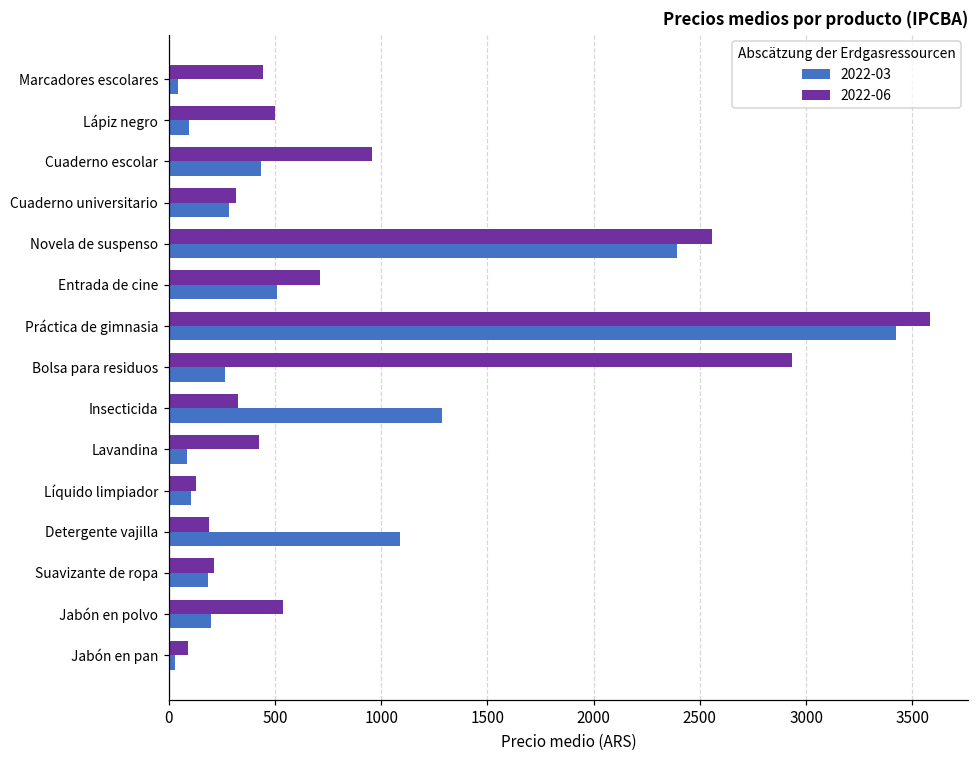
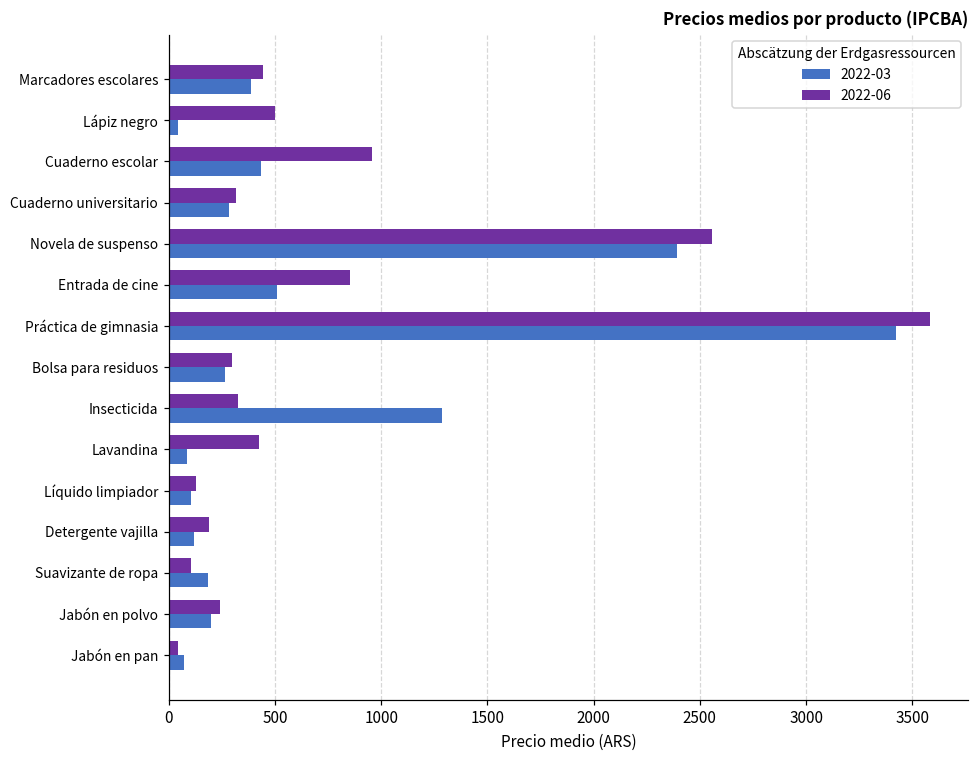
  {
    "2022-03": {
-     "Marcadores escolares": 40,
-     "Lápiz negro": 90,
+     "Marcadores escolares": 380,
+     "Lápiz negro": 40,
      "Cuaderno escolar": 430,
      "Cuaderno universitario": 280,
      "Novela de suspenso": 2390,
      "Entrada de cine": 510,
      "Práctica de gimnasia": 3420,
      "Bolsa para residuos": 270,
      "Insecticida": 1290,
      "Lavandina": 80,
      "Líquido limpiador": 100,
-     "Detergente vajilla": 1090,
+     "Detergente vajilla": 120,
      "Suavizante de ropa": 180,
      "Jabón en polvo": 200,
-     "Jabón en pan": 30
+     "Jabón en pan": 70
    },
    "2022-06": {
      "Marcadores escolares": 440,
      "Lápiz negro": 500,
      "Cuaderno escolar": 950,
      "Cuaderno universitario": 320,
      "Novela de suspenso": 2560,
-     "Entrada de cine": 710,
+     "Entrada de cine": 860,
      "Práctica de gimnasia": 3580,
-     "Bolsa para residuos": 2930,
+     "Bolsa para residuos": 300,
      "Insecticida": 330,
      "Lavandina": 430,
      "Líquido limpiador": 130,
      "Detergente vajilla": 190,
-     "Suavizante de ropa": 210,
-     "Jabón en polvo": 540,
-     "Jabón en pan": 90
+     "Suavizante de ropa": 100,
+     "Jabón en polvo": 240,
+     "Jabón en pan": 40
    }
  }
